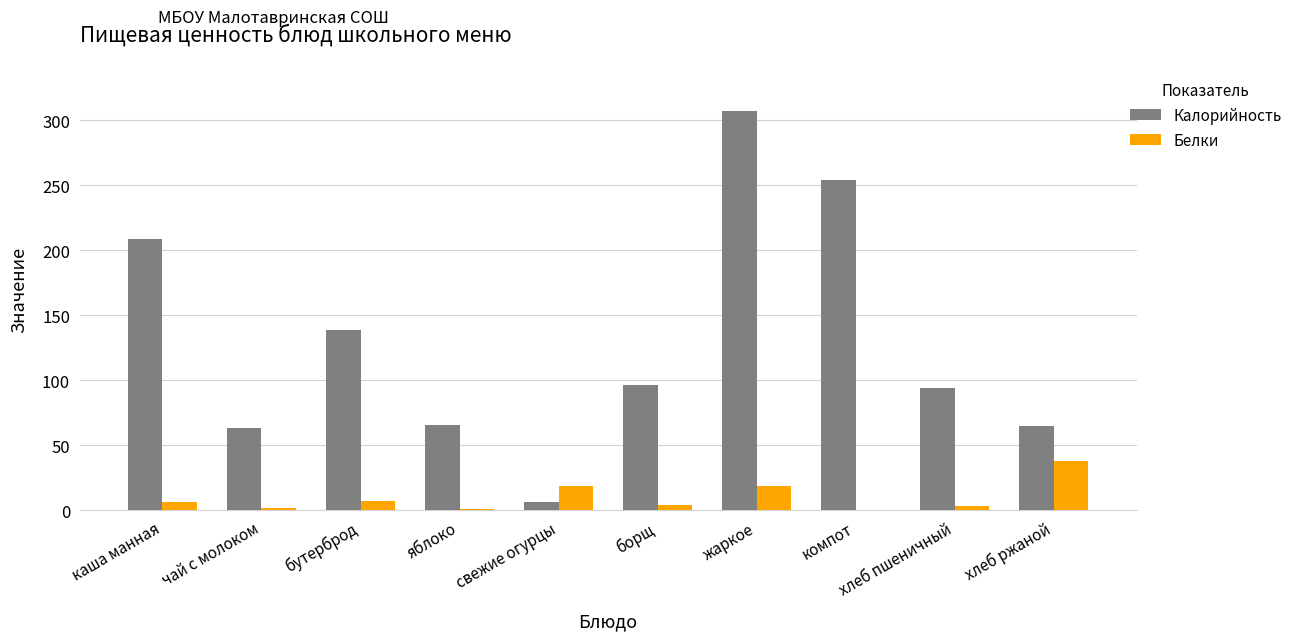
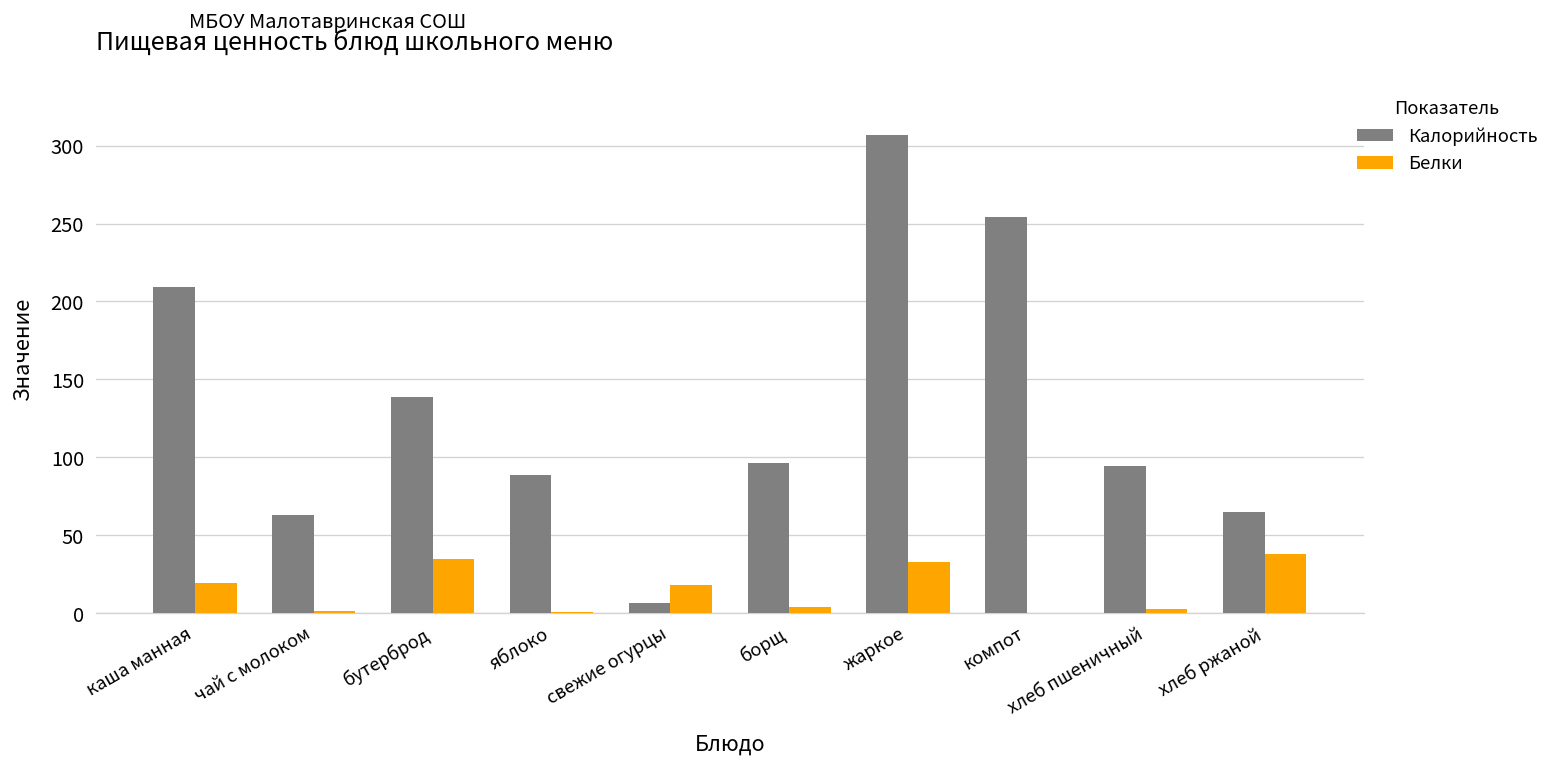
  {
    "Калорийность": {
      "каша манная": 209,
      "чай с молоком": 63,
      "бутерброд": 139,
-     "яблоко": 66,
+     "яблоко": 89,
      "свежие огурцы": 7,
      "борщ": 96,
      "жаркое": 307,
      "компот": 254,
      "хлеб пшеничный": 94,
      "хлеб ржаной": 65
    },
    "Белки": {
-     "каша манная": 6,
-     "бутерброд": 7,
+     "каша манная": 19,
+     "бутерброд": 35,
      "свежие огурцы": 18,
      "борщ": 4,
-     "жаркое": 19,
+     "жаркое": 33,
      "хлеб пшеничный": 3,
      "хлеб ржаной": 38
    }
  }
